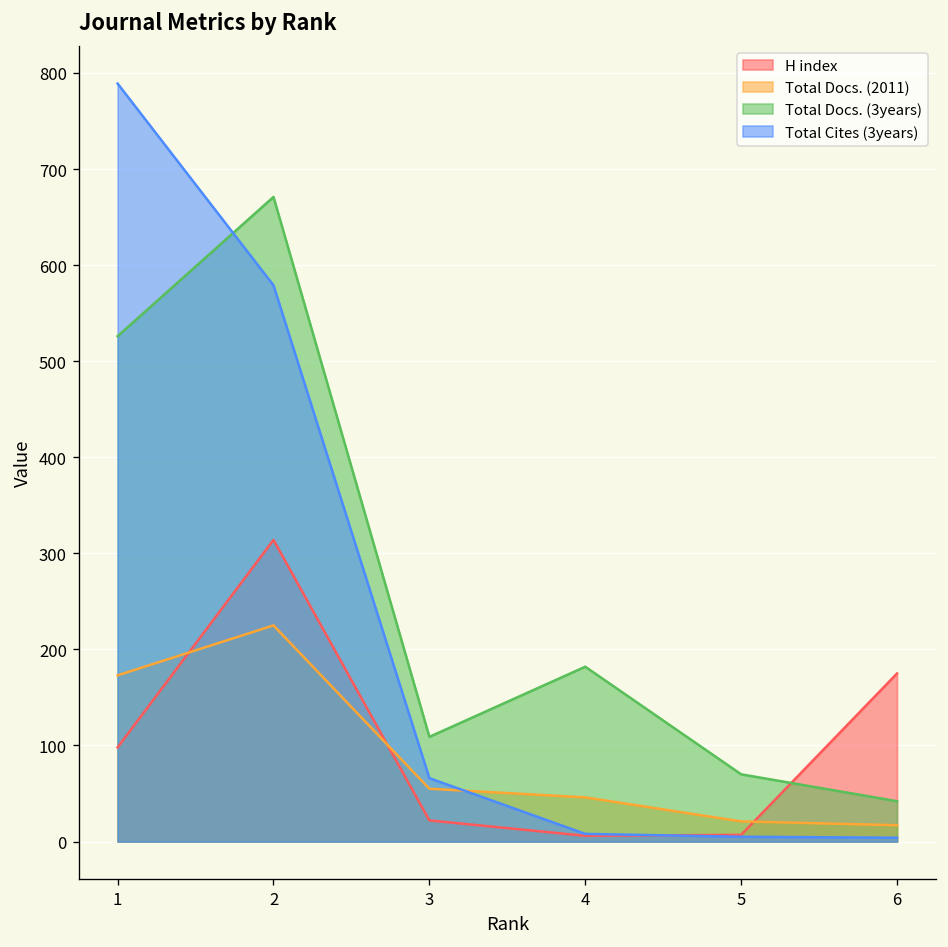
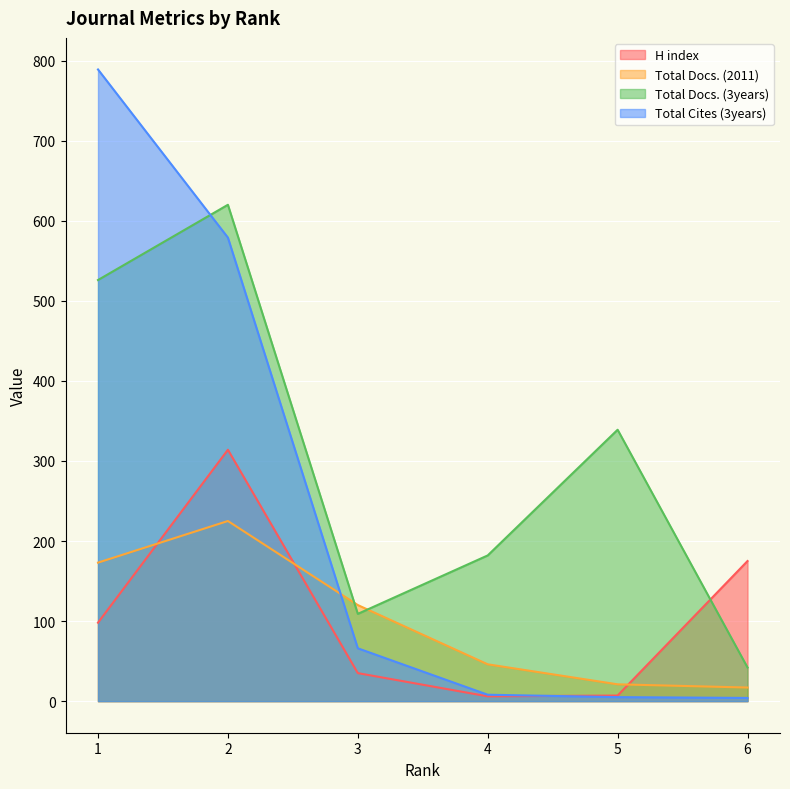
  {
    "H index": {
      "1": 100,
      "2": 310,
-     "3": 20,
+     "3": 40,
      "6": 180
    },
    "Total Docs. (2011)": {
      "1": 170,
      "2": 230,
-     "3": 60,
+     "3": 120,
      "4": 50,
      "5": 20,
      "6": 20
    },
    "Total Docs. (3years)": {
      "1": 530,
-     "2": 670,
+     "2": 620,
      "3": 110,
      "4": 180,
-     "5": 70,
+     "5": 340,
      "6": 40
    },
    "Total Cites (3years)": {
      "1": 790,
      "2": 580,
      "3": 70,
      "6": 0
    }
  }
